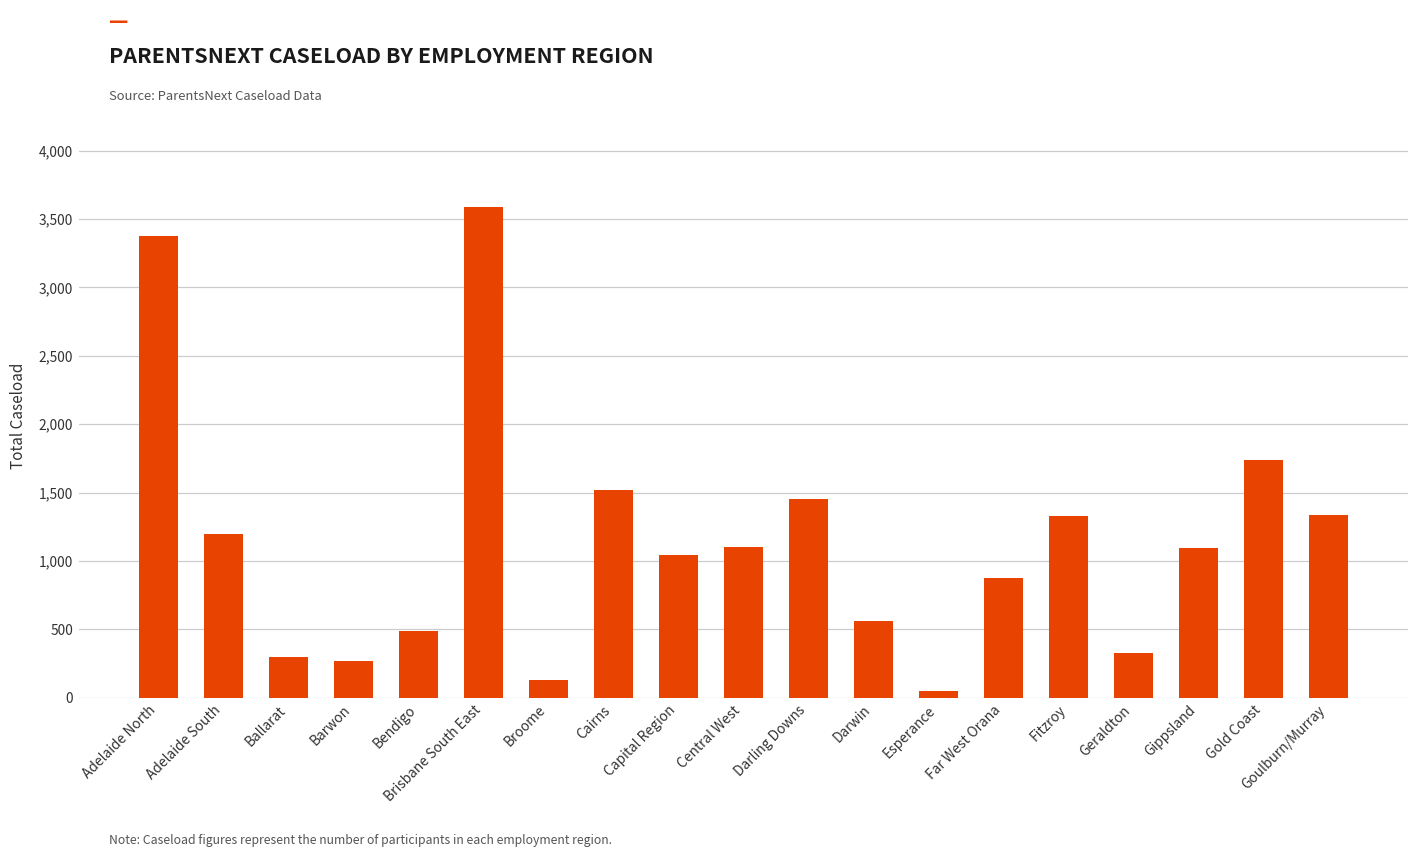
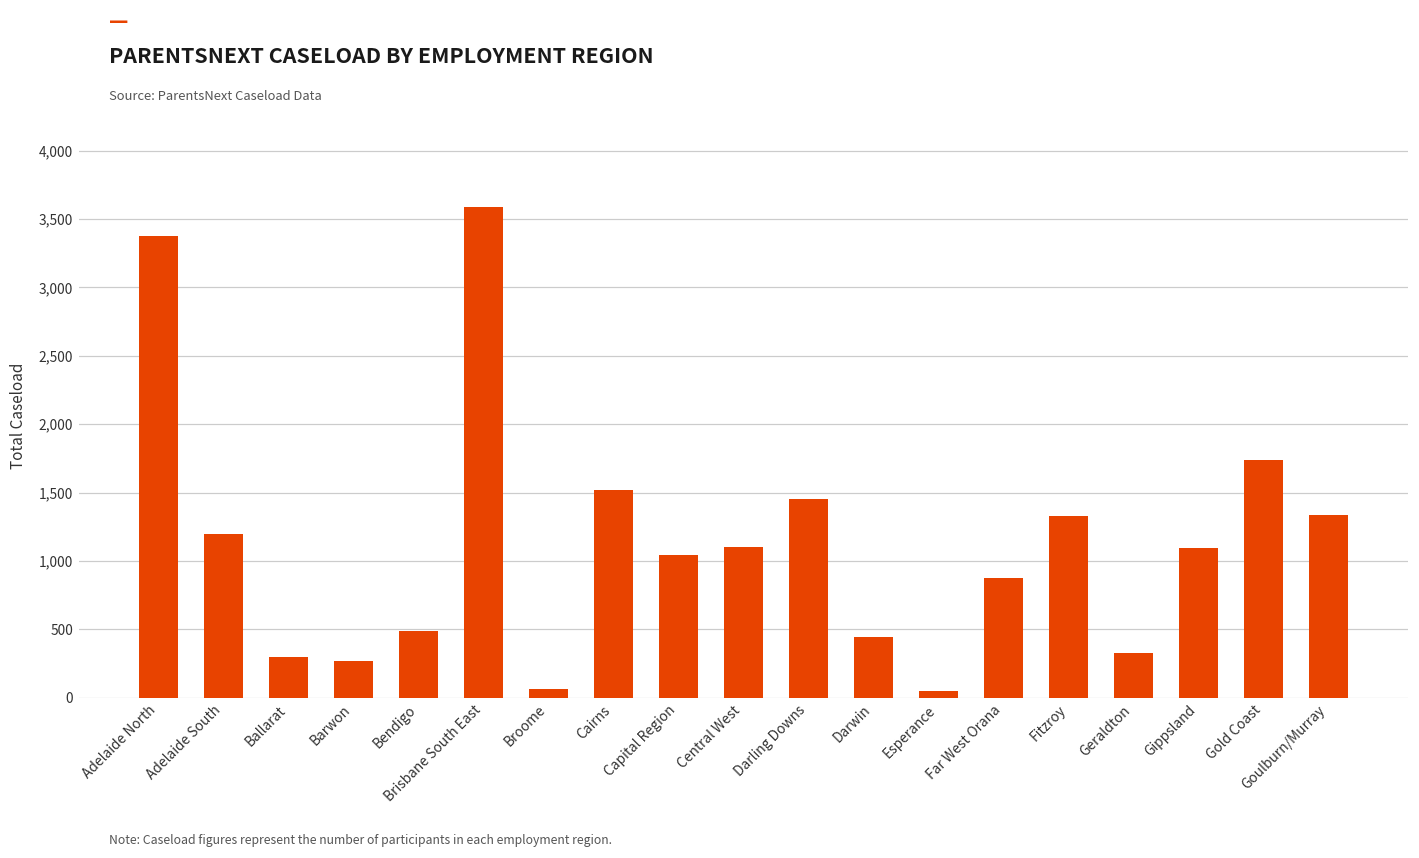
  {
    "Adelaide North": "3,370",
    "Adelaide South": "1,200",
    "Ballarat": "300",
    "Barwon": "270",
    "Bendigo": "490",
    "Brisbane South East": "3,590",
-   "Broome": "130",
+   "Broome": "70",
    "Cairns": "1,520",
    "Capital Region": "1,050",
    "Central West": "1,110",
    "Darling Downs": "1,460",
-   "Darwin": "570",
+   "Darwin": "450",
    "Esperance": "50",
    "Far West Orana": "880",
    "Fitzroy": "1,330",
    "Geraldton": "330",
    "Gippsland": "1,100",
    "Gold Coast": "1,740",
    "Goulburn/Murray": "1,340"
  }
